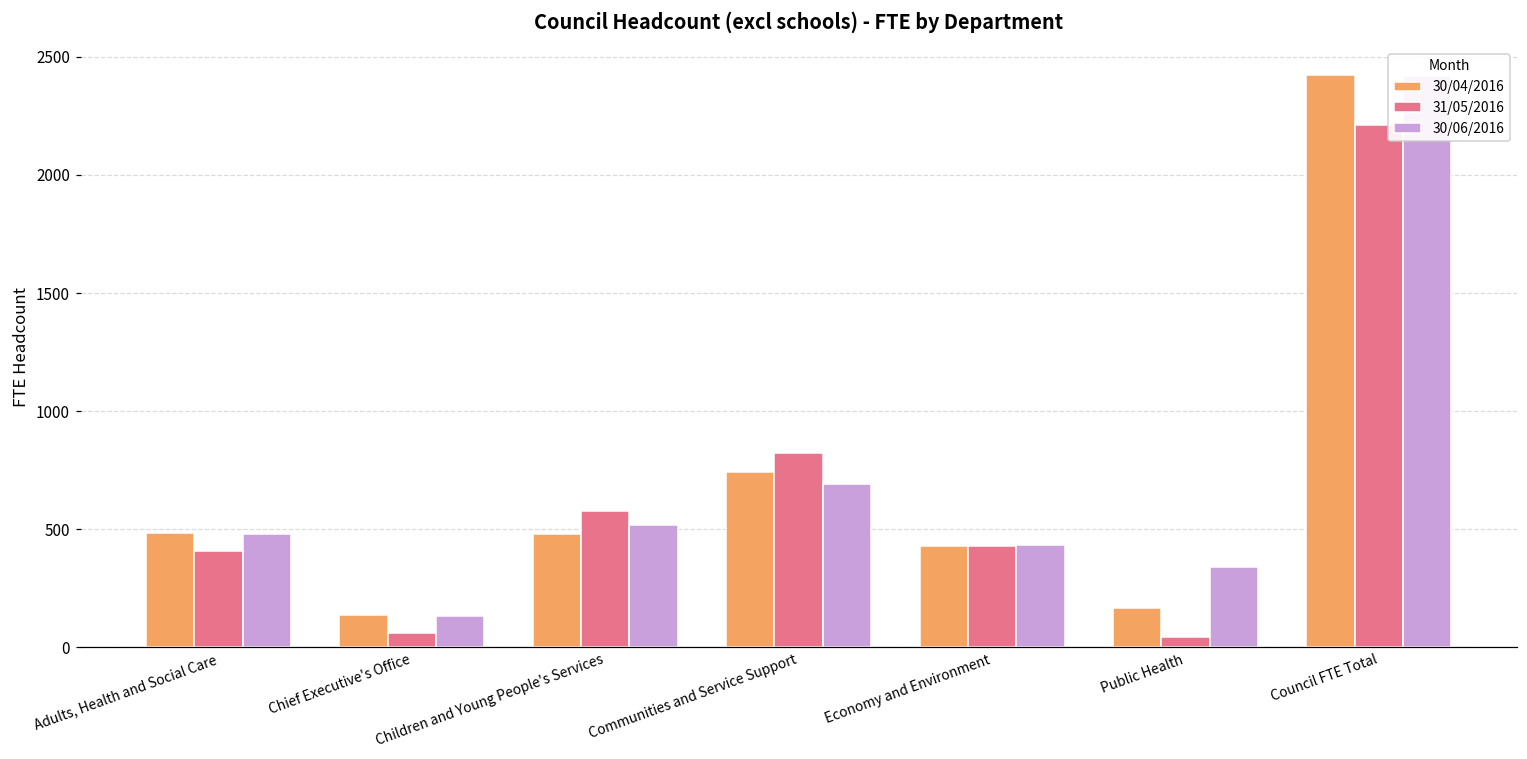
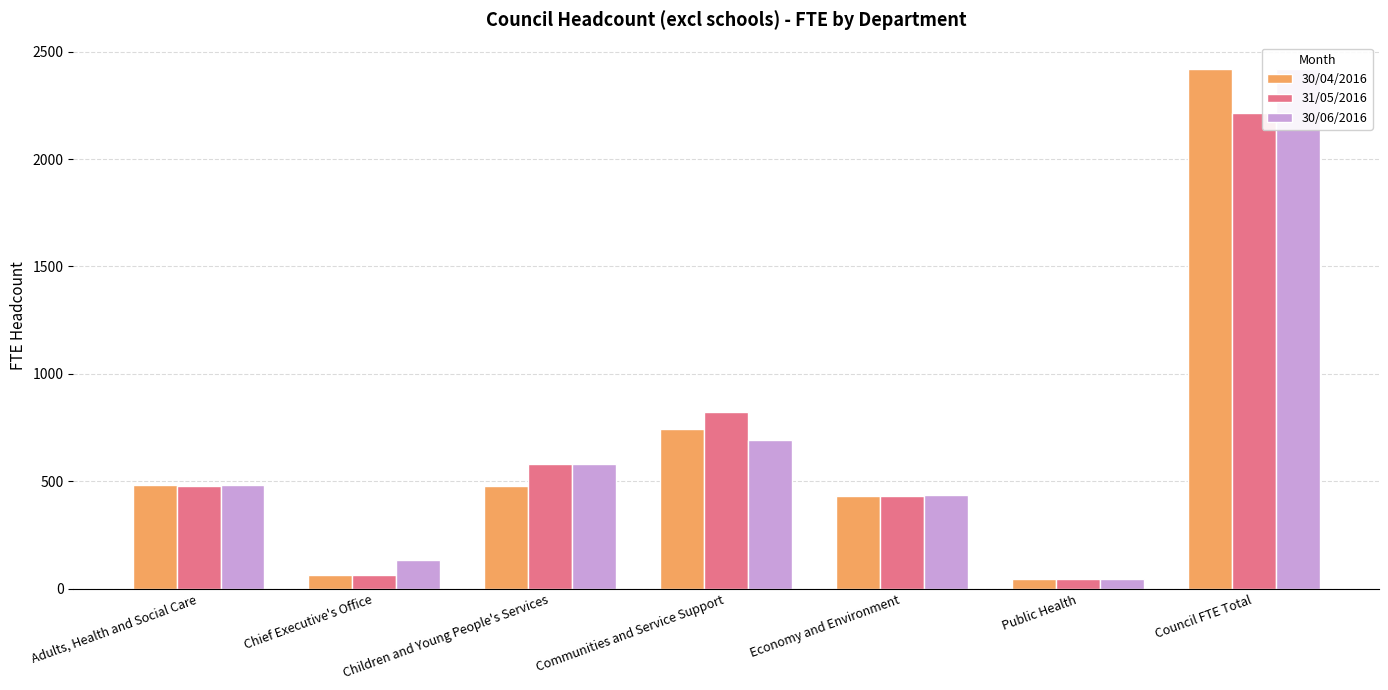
  {
    "30/04/2016": {
      "Adults, Health and Social Care": 480,
-     "Chief Executive's Office": 140,
+     "Chief Executive's Office": 60,
      "Children and Young People's Services": 480,
      "Communities and Service Support": 740,
      "Economy and Environment": 430,
-     "Public Health": 170,
+     "Public Health": 50,
      "Council FTE Total": 2420
    },
    "31/05/2016": {
-     "Adults, Health and Social Care": 410,
+     "Adults, Health and Social Care": 480,
      "Chief Executive's Office": 60,
      "Children and Young People's Services": 580,
      "Communities and Service Support": 820,
      "Economy and Environment": 430,
      "Public Health": 50,
      "Council FTE Total": 2210
    },
    "30/06/2016": {
      "Adults, Health and Social Care": 480,
      "Chief Executive's Office": 130,
-     "Children and Young People's Services": 520,
+     "Children and Young People's Services": 580,
      "Communities and Service Support": 690,
      "Economy and Environment": 430,
-     "Public Health": 340
+     "Public Health": 50
    }
  }
